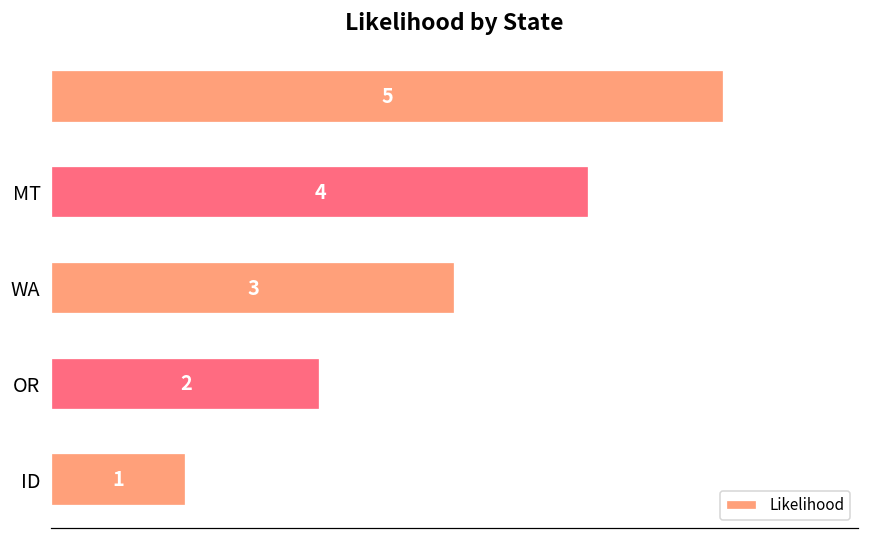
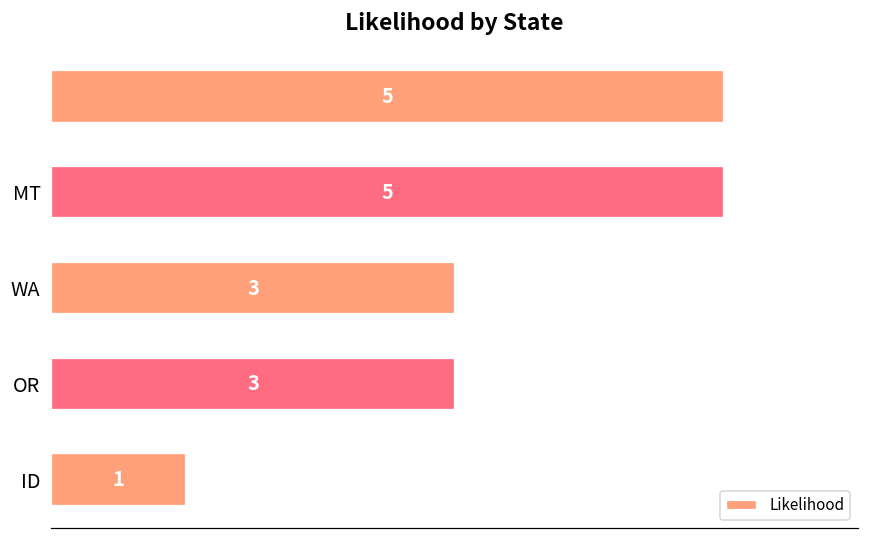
  {
-   "MT": 4,
+   "MT": 5,
    "WA": 3,
-   "OR": 2,
+   "OR": 3,
    "ID": 1
  }
